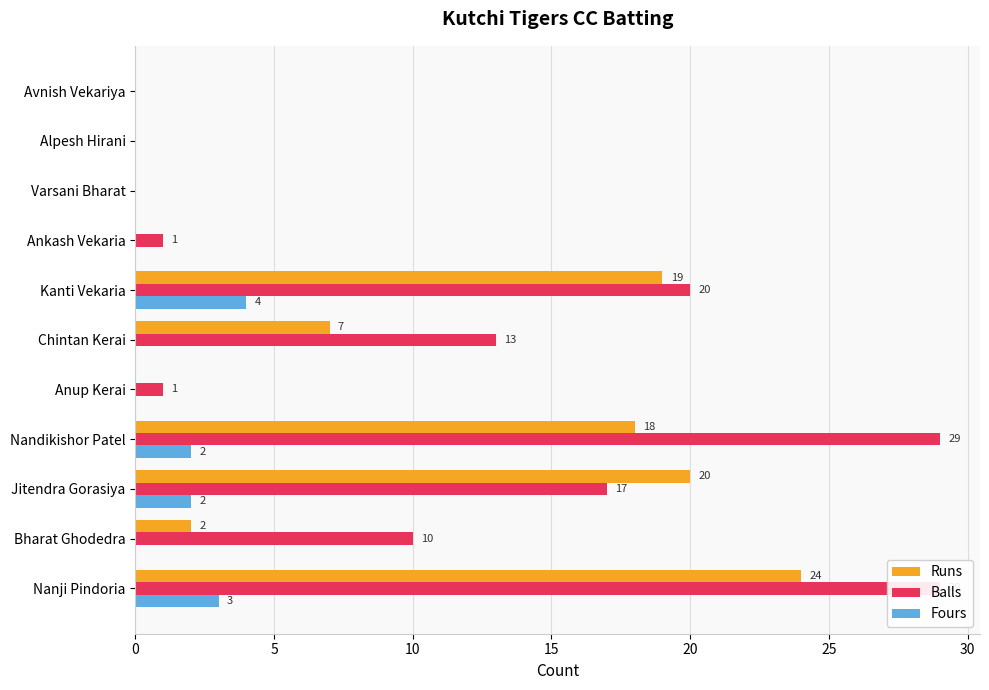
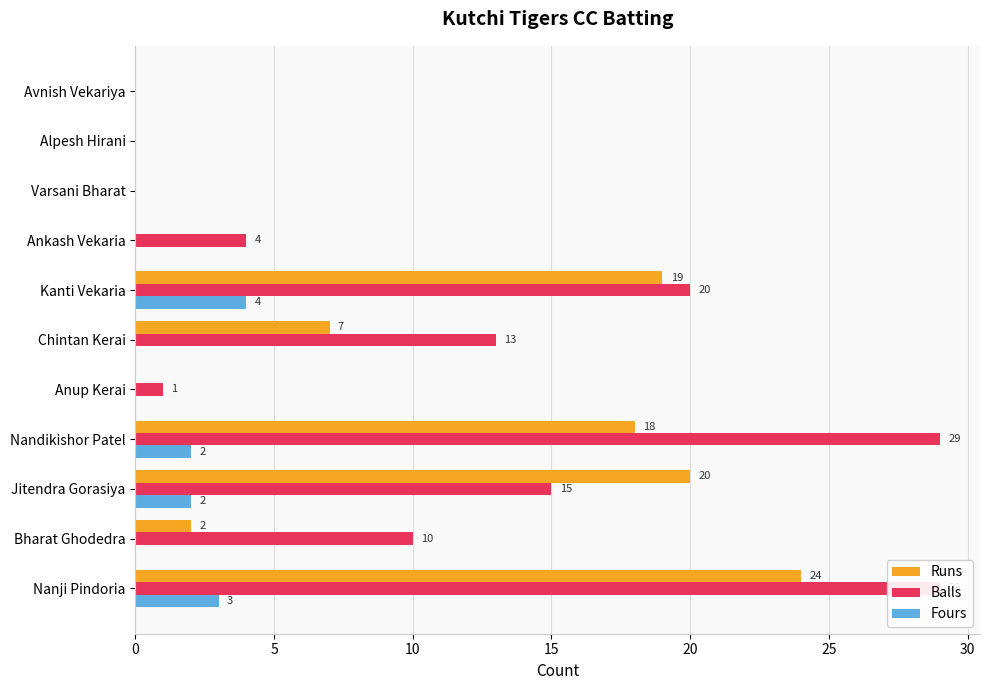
  {
    "Runs": {
      "Kanti Vekaria": 19,
      "Chintan Kerai": 7,
      "Nandikishor Patel": 18,
      "Jitendra Gorasiya": 20,
      "Bharat Ghodedra": 2,
      "Nanji Pindoria": 24
    },
    "Balls": {
-     "Ankash Vekaria": 1,
+     "Ankash Vekaria": 4,
      "Kanti Vekaria": 20,
      "Chintan Kerai": 13,
      "Anup Kerai": 1,
      "Nandikishor Patel": 29,
-     "Jitendra Gorasiya": 17,
+     "Jitendra Gorasiya": 15,
      "Bharat Ghodedra": 10
    },
    "Fours": {
      "Kanti Vekaria": 4,
      "Nandikishor Patel": 2,
      "Jitendra Gorasiya": 2,
      "Nanji Pindoria": 3
    }
  }
